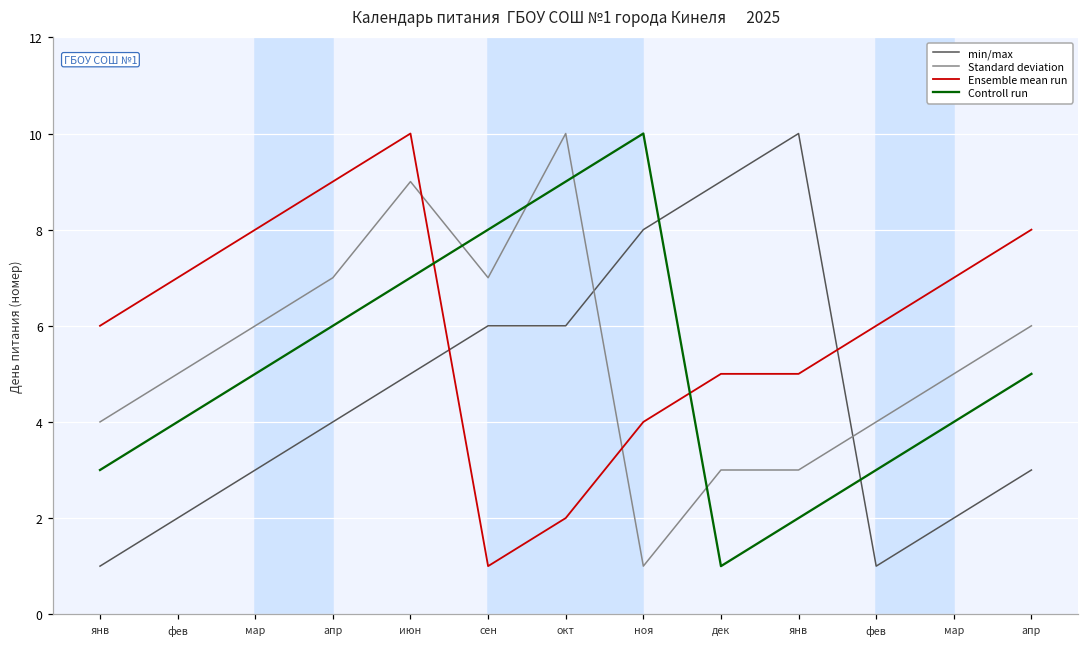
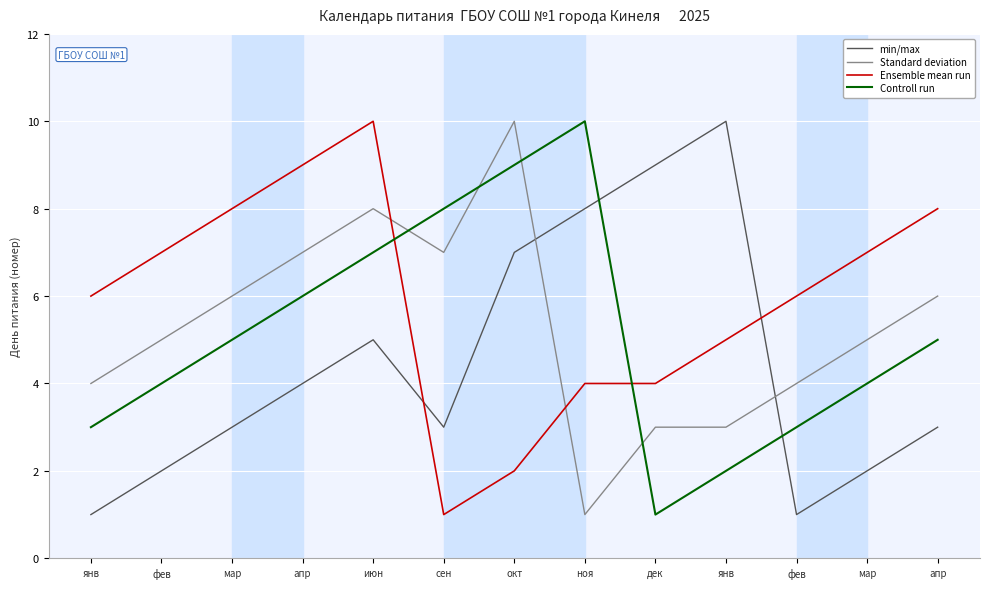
  {
    "min/max": {
      "июн": 5,
-     "сен": 6,
-     "окт": 6,
+     "сен": 3,
+     "окт": 7,
      "ноя": 8,
      "дек": 9
    },
    "Standard deviation": {
-     "июн": 9,
+     "июн": 8,
      "сен": 7,
      "окт": 10,
      "ноя": 1,
      "дек": 3
    },
    "Ensemble mean run": {
      "июн": 10,
      "сен": 1,
      "окт": 2,
      "ноя": 4,
-     "дек": 5
+     "дек": 4
    },
    "Controll run": {
      "июн": 7,
      "сен": 8,
      "окт": 9,
      "ноя": 10,
      "дек": 1
    }
  }
